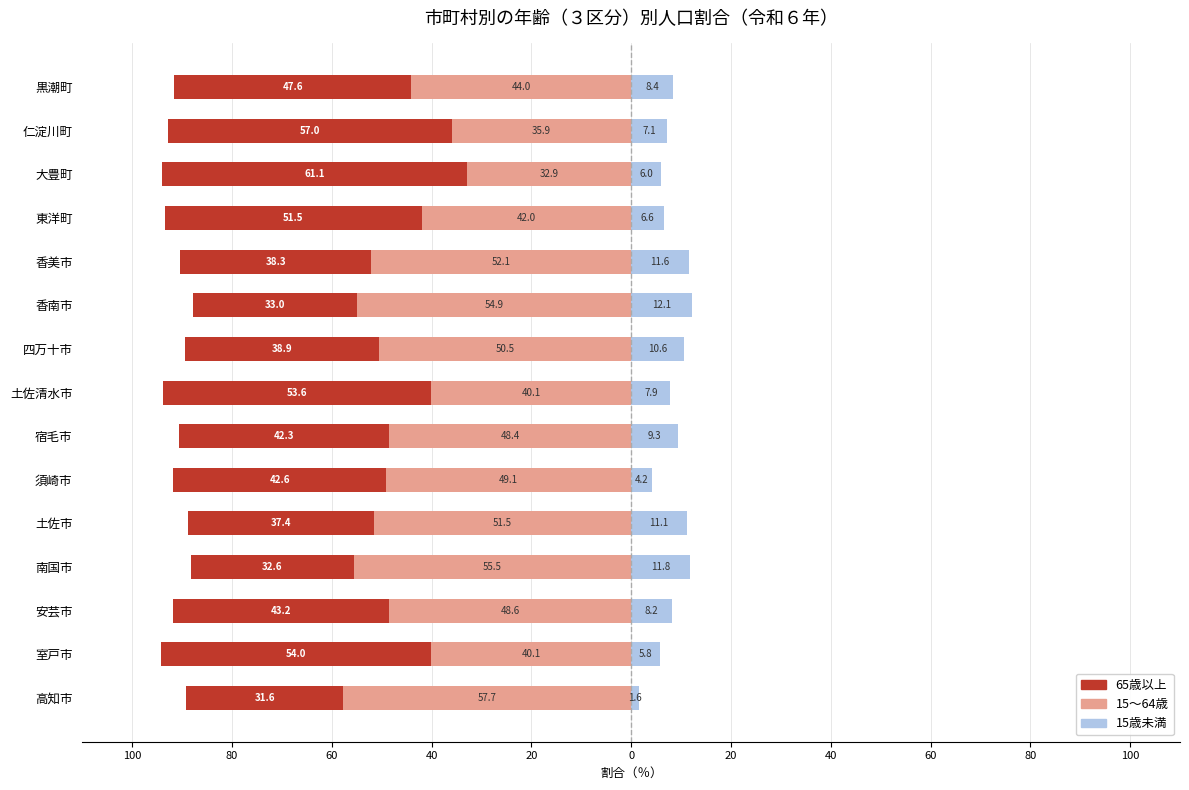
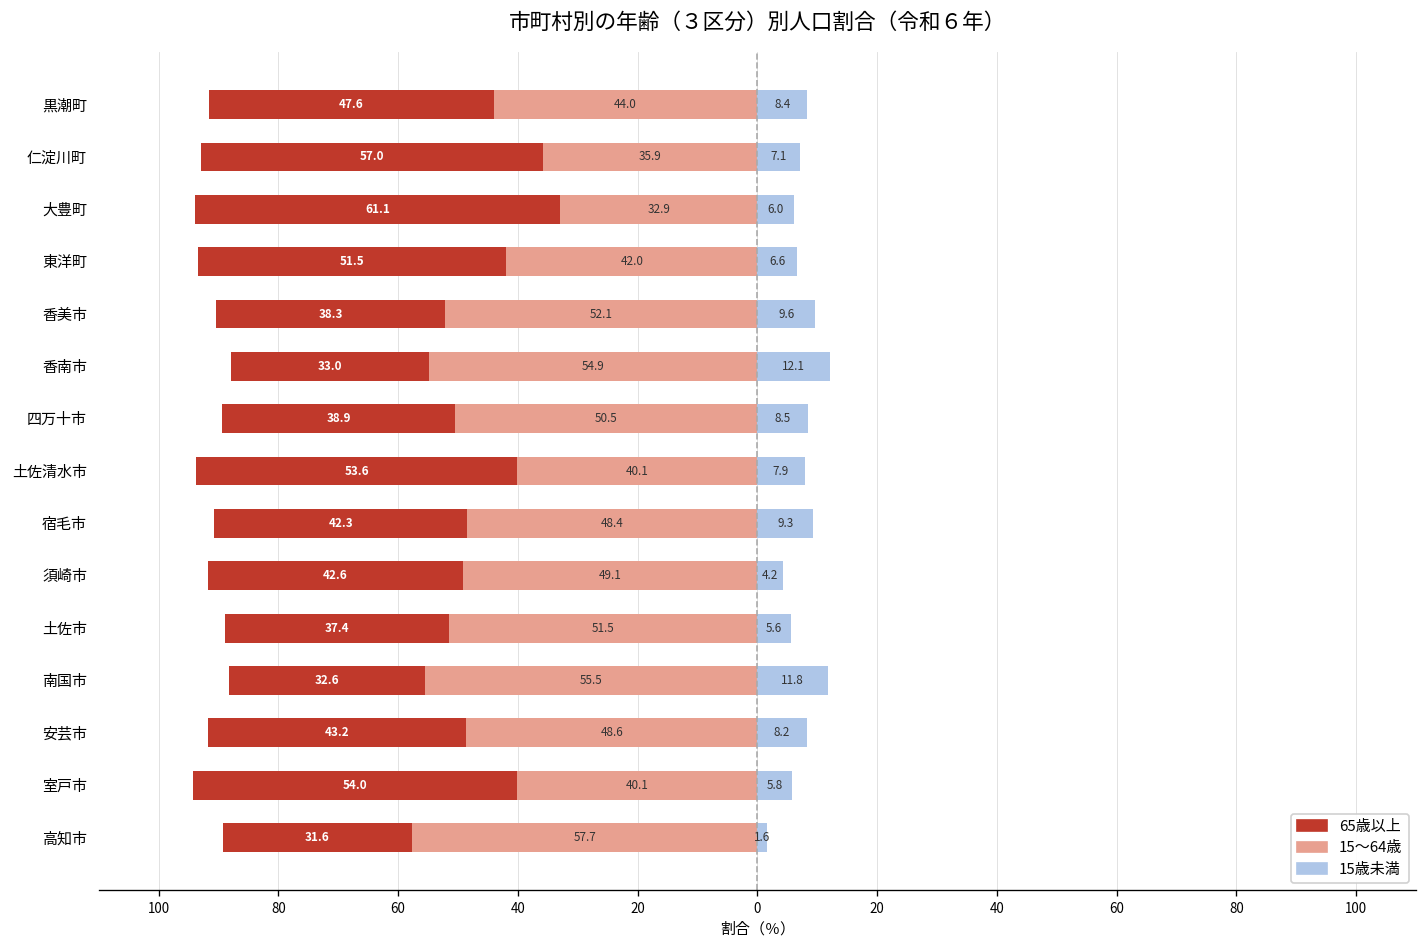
  {
    "15歳未満": {
      "黒潮町": 8.4,
      "仁淀川町": 7.1,
      "大豊町": 6.0,
      "東洋町": 6.6,
-     "香美市": 11.6,
+     "香美市": 9.6,
      "香南市": 12.1,
-     "四万十市": 10.6,
+     "四万十市": 8.5,
      "土佐清水市": 7.9,
      "宿毛市": 9.3,
      "須崎市": 4.2,
-     "土佐市": 11.1,
+     "土佐市": 5.6,
      "南国市": 11.8,
      "安芸市": 8.2,
      "室戸市": 5.8,
      "高知市": 1.6
    }
  }
